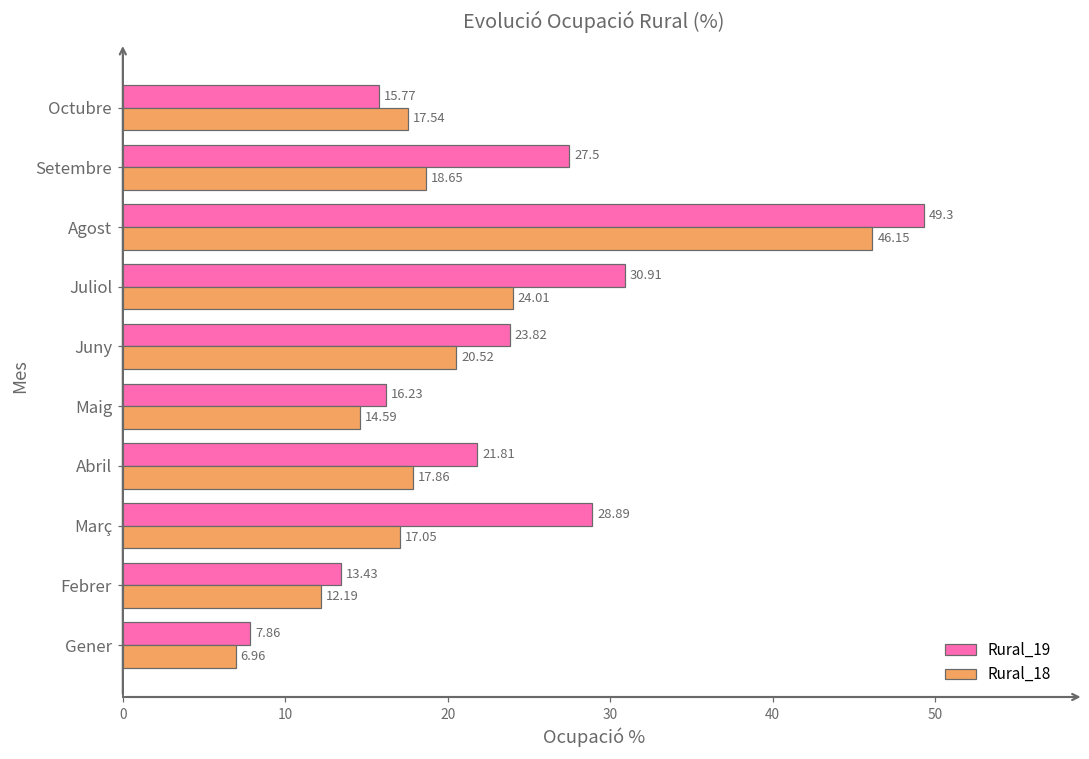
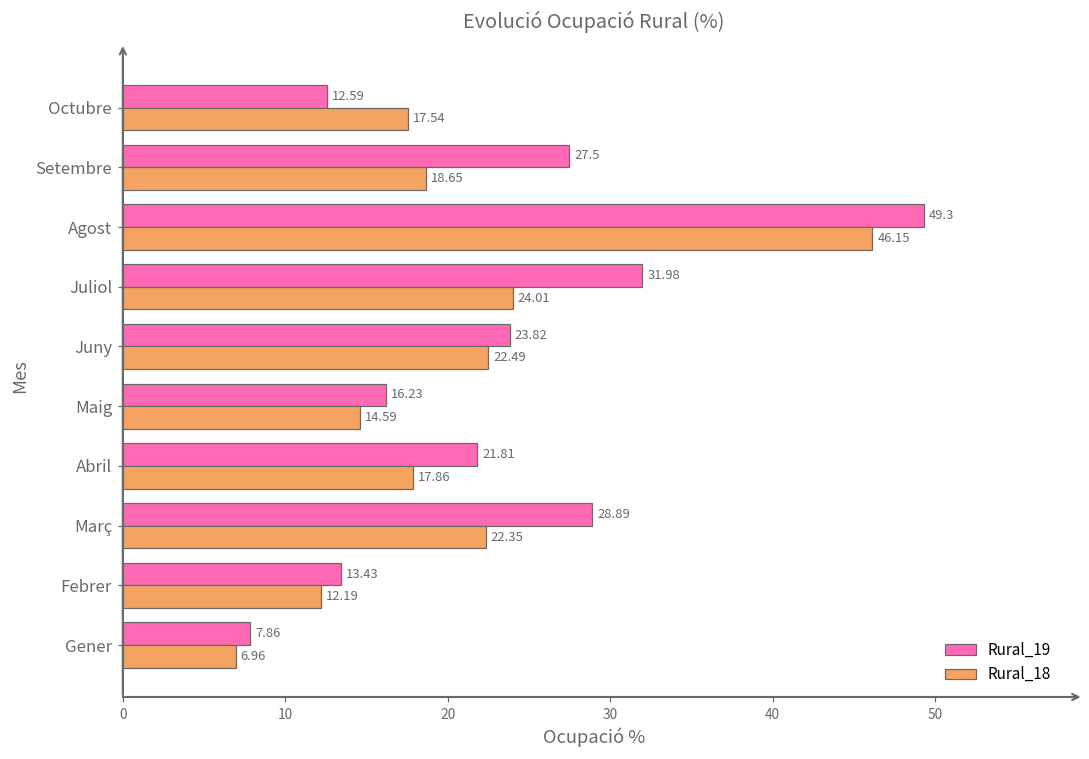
  {
    "Rural_19": {
-     "Octubre": 15.77,
+     "Octubre": 12.59,
      "Setembre": 27.5,
      "Agost": 49.3,
-     "Juliol": 30.91,
+     "Juliol": 31.98,
      "Juny": 23.82,
      "Maig": 16.23,
      "Abril": 21.81,
      "Març": 28.89,
      "Febrer": 13.43,
      "Gener": 7.86
    },
    "Rural_18": {
      "Octubre": 17.54,
      "Setembre": 18.65,
      "Agost": 46.15,
      "Juliol": 24.01,
-     "Juny": 20.52,
+     "Juny": 22.49,
      "Maig": 14.59,
      "Abril": 17.86,
-     "Març": 17.05,
+     "Març": 22.35,
      "Febrer": 12.19,
      "Gener": 6.96
    }
  }
